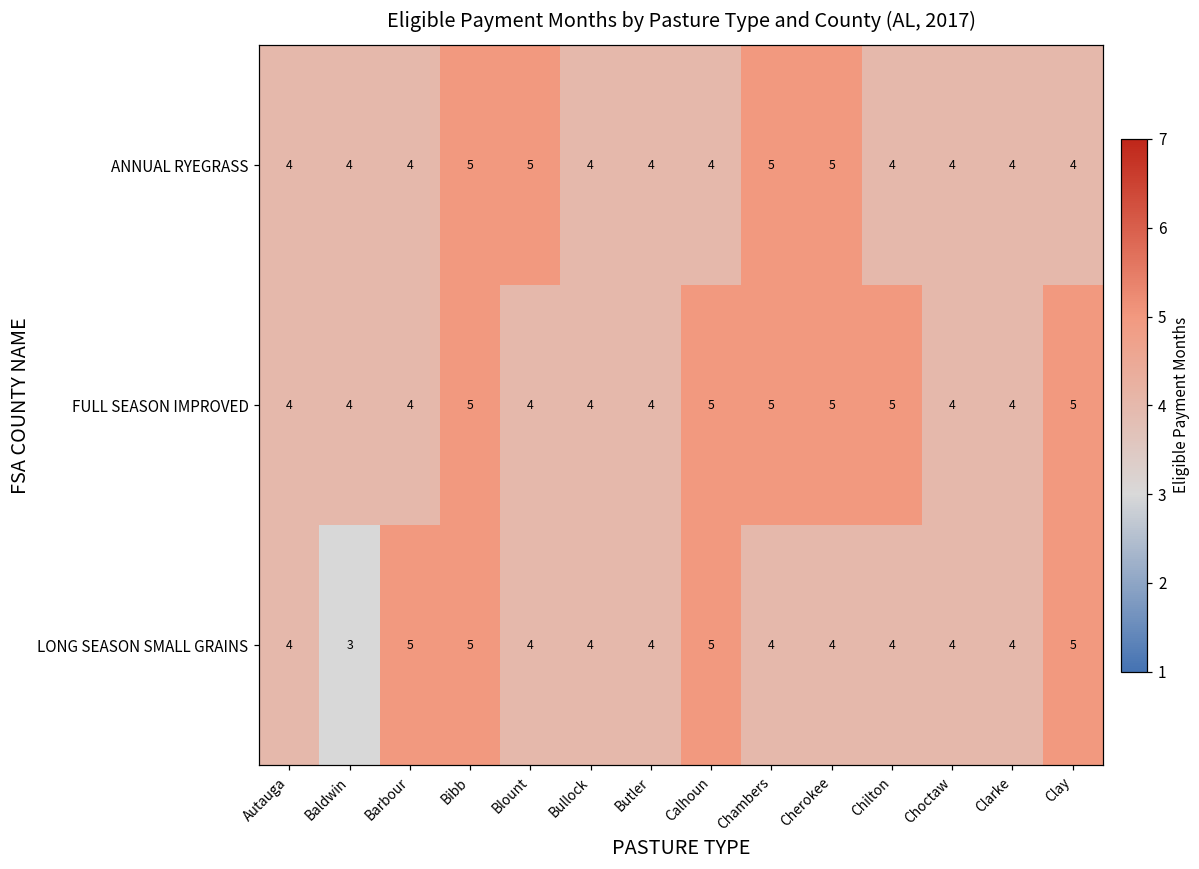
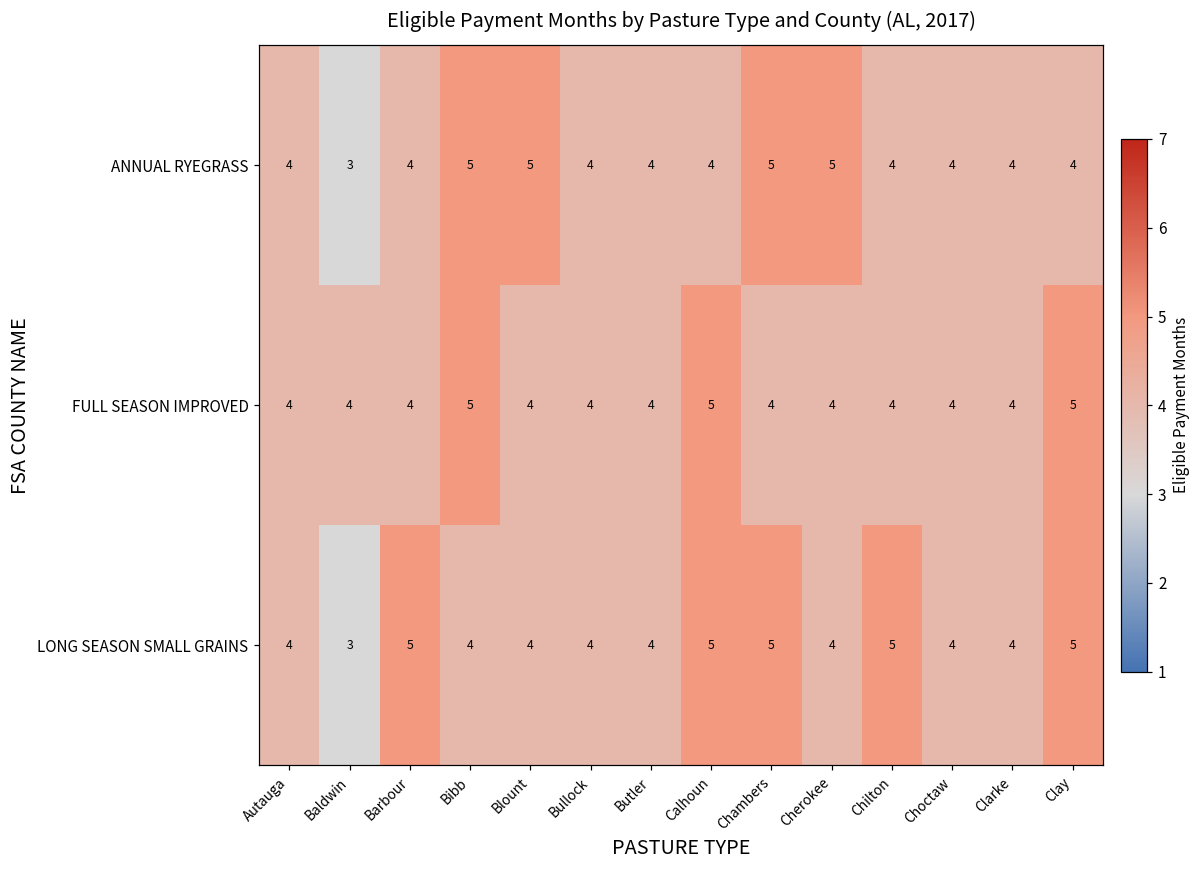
  {
    "ANNUAL RYEGRASS": {
      "Autauga": 4,
-     "Baldwin": 4,
+     "Baldwin": 3,
      "Barbour": 4,
      "Bibb": 5,
      "Blount": 5,
      "Bullock": 4,
      "Butler": 4,
      "Calhoun": 4,
      "Chambers": 5,
      "Cherokee": 5,
      "Chilton": 4,
      "Choctaw": 4,
      "Clarke": 4,
      "Clay": 4
    },
    "FULL SEASON IMPROVED": {
      "Autauga": 4,
      "Baldwin": 4,
      "Barbour": 4,
      "Bibb": 5,
      "Blount": 4,
      "Bullock": 4,
      "Butler": 4,
      "Calhoun": 5,
-     "Chambers": 5,
-     "Cherokee": 5,
-     "Chilton": 5,
+     "Chambers": 4,
+     "Cherokee": 4,
+     "Chilton": 4,
      "Choctaw": 4,
      "Clarke": 4,
      "Clay": 5
    },
    "LONG SEASON SMALL GRAINS": {
      "Autauga": 4,
      "Baldwin": 3,
      "Barbour": 5,
-     "Bibb": 5,
+     "Bibb": 4,
      "Blount": 4,
      "Bullock": 4,
      "Butler": 4,
      "Calhoun": 5,
-     "Chambers": 4,
+     "Chambers": 5,
      "Cherokee": 4,
-     "Chilton": 4,
+     "Chilton": 5,
      "Choctaw": 4,
      "Clarke": 4,
      "Clay": 5
    }
  }
